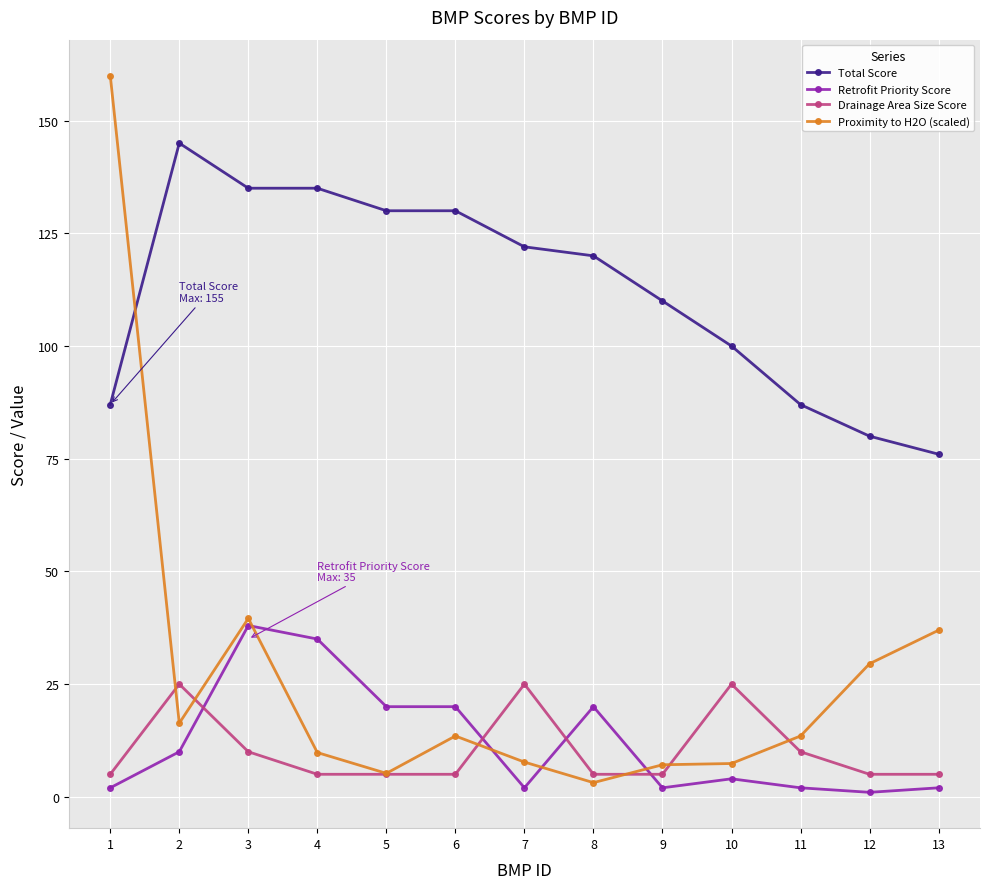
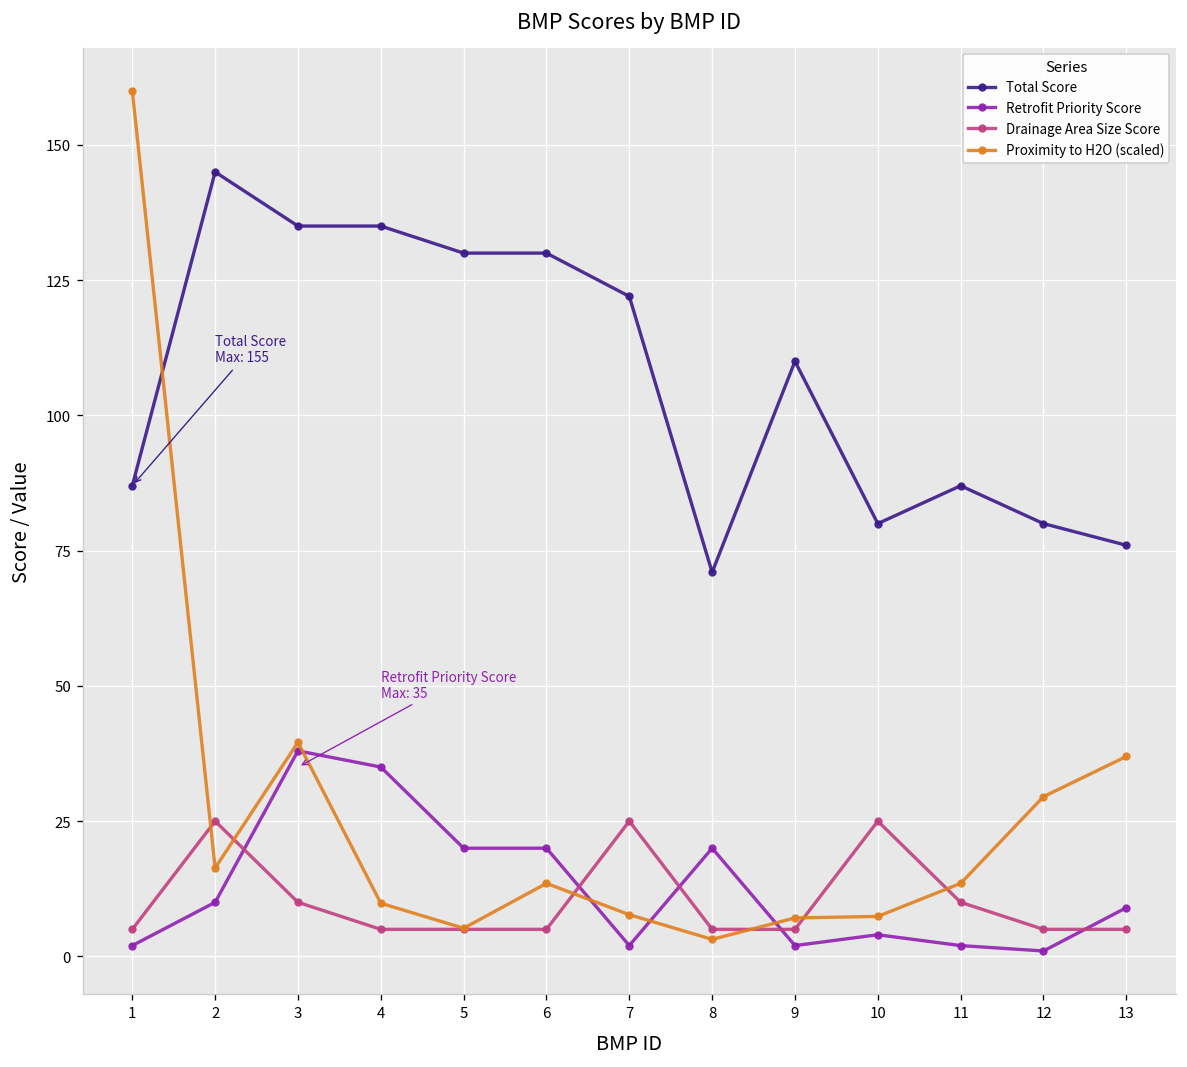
  {
    "Total Score": {
      "2": 145,
      "3": 135,
      "4": 135,
      "5": 130,
      "6": 130,
      "7": 122,
-     "8": 120,
+     "8": 71,
      "9": 110,
-     "10": 100,
+     "10": 80,
      "11": 87,
      "12": 80,
      "13": 76
    },
    "Retrofit Priority Score": {
      "1": 2,
      "2": 10,
      "3": 38,
      "5": 20,
      "6": 20,
      "7": 2,
      "8": 20,
      "9": 2,
      "10": 4,
      "11": 2,
      "12": 1,
-     "13": 2
+     "13": 9
    },
    "Drainage Area Size Score": {
      "1": 5,
      "2": 25,
      "3": 10,
      "4": 5,
      "6": 5,
      "7": 25,
      "8": 5,
      "9": 5,
      "10": 25,
      "11": 10,
      "12": 5,
      "13": 5
    },
    "Proximity to H2O (scaled)": {
      "1": 160,
      "2": 16,
      "3": 40,
      "4": 10,
      "6": 13,
      "7": 8,
      "8": 3,
      "9": 7,
      "10": 7,
      "11": 13,
      "12": 30,
      "13": 37
    }
  }
